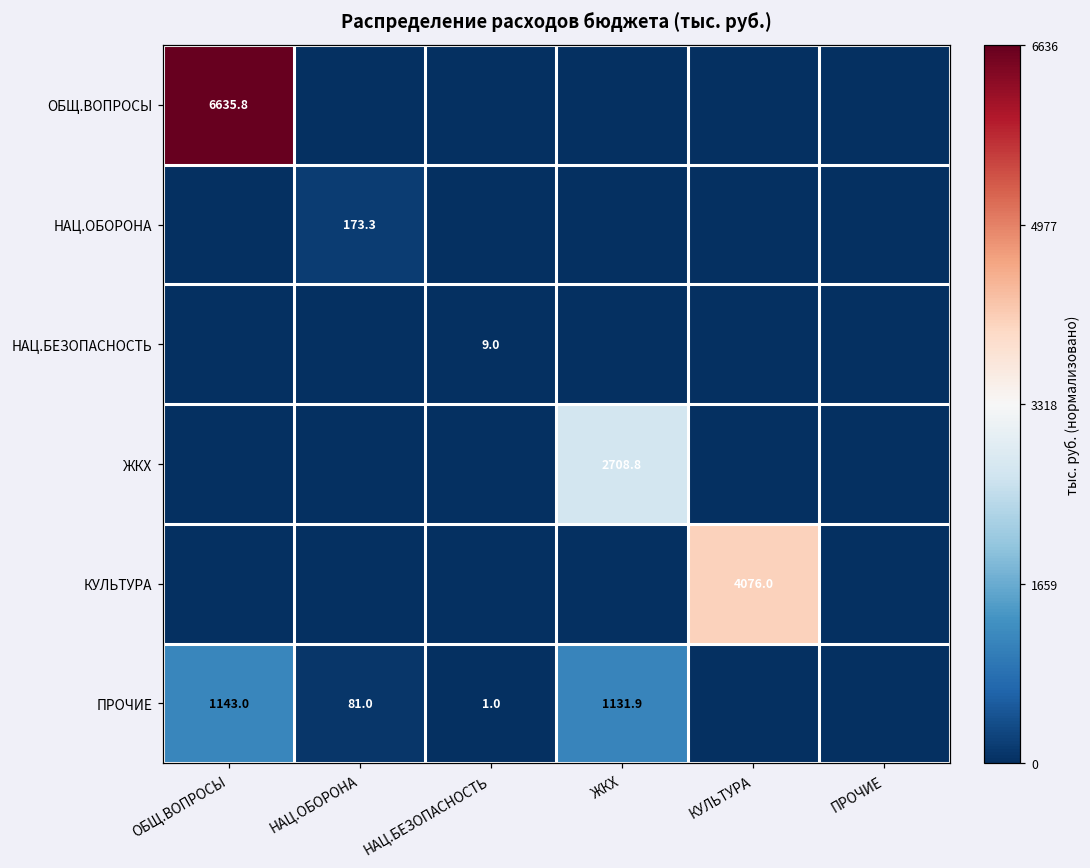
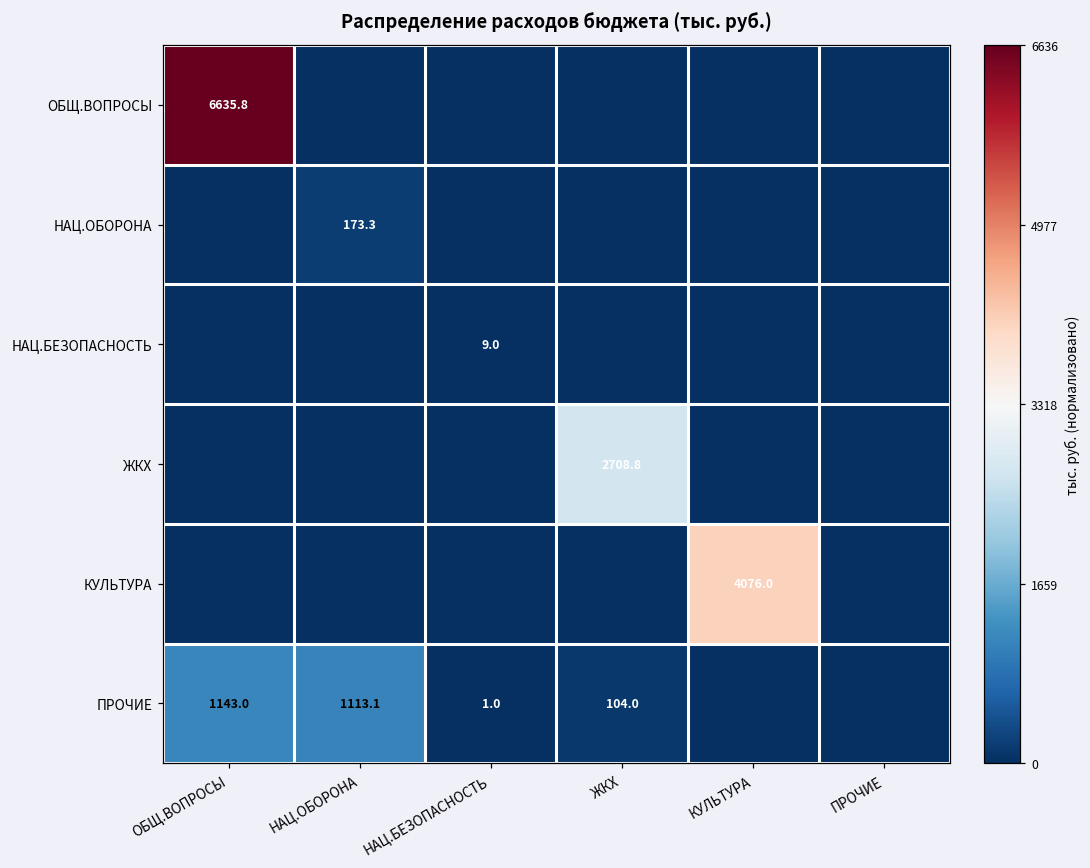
  {
    "ОБЩ.ВОПРОСЫ": {
      "ОБЩ.ВОПРОСЫ": 6635.8
    },
    "НАЦ.ОБОРОНА": {
      "НАЦ.ОБОРОНА": 173.3
    },
    "НАЦ.БЕЗОПАСНОСТЬ": {
      "НАЦ.БЕЗОПАСНОСТЬ": 9.0
    },
    "КУЛЬТУРА": {
      "КУЛЬТУРА": 4076.0
    },
    "ПРОЧИЕ": {
      "ОБЩ.ВОПРОСЫ": 1143.0,
-     "НАЦ.ОБОРОНА": 81.0,
+     "НАЦ.ОБОРОНА": 1113.1,
      "НАЦ.БЕЗОПАСНОСТЬ": 1.0,
-     "ЖКХ": 1131.9
+     "ЖКХ": 104.0
    }
  }
